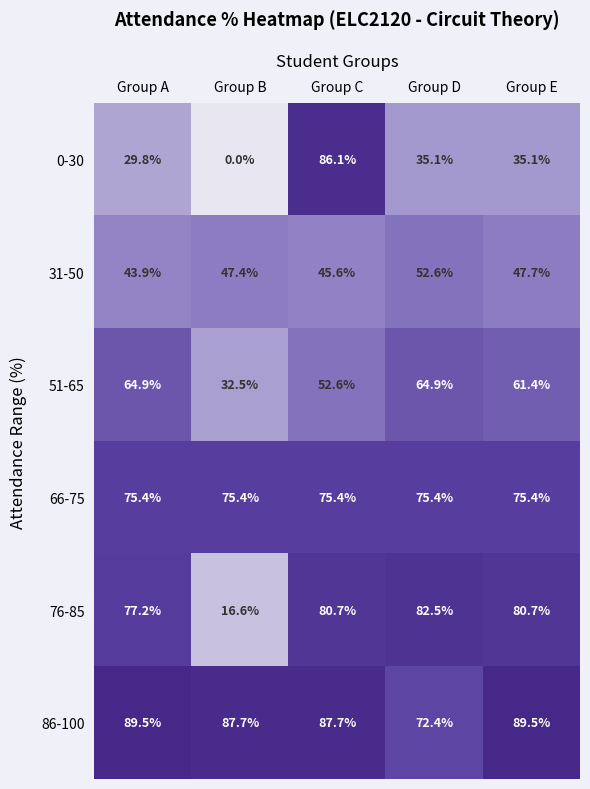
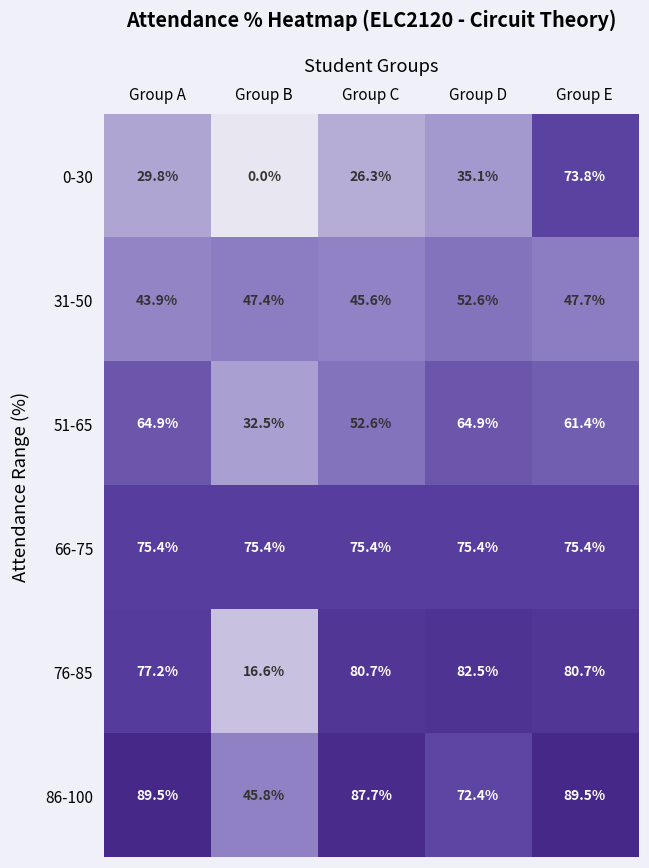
  {
    "0-30": {
      "Group A": "29.8%",
      "Group B": "0.0%",
-     "Group C": "86.1%",
+     "Group C": "26.3%",
      "Group D": "35.1%",
-     "Group E": "35.1%"
+     "Group E": "73.8%"
    },
    "31-50": {
      "Group A": "43.9%",
      "Group B": "47.4%",
      "Group C": "45.6%",
      "Group D": "52.6%",
      "Group E": "47.7%"
    },
    "51-65": {
      "Group A": "64.9%",
      "Group B": "32.5%",
      "Group C": "52.6%",
      "Group D": "64.9%",
      "Group E": "61.4%"
    },
    "66-75": {
      "Group A": "75.4%",
      "Group B": "75.4%",
      "Group C": "75.4%",
      "Group D": "75.4%",
      "Group E": "75.4%"
    },
    "76-85": {
      "Group A": "77.2%",
      "Group B": "16.6%",
      "Group C": "80.7%",
      "Group D": "82.5%",
      "Group E": "80.7%"
    },
    "86-100": {
      "Group A": "89.5%",
-     "Group B": "87.7%",
+     "Group B": "45.8%",
      "Group C": "87.7%",
      "Group D": "72.4%",
      "Group E": "89.5%"
    }
  }
